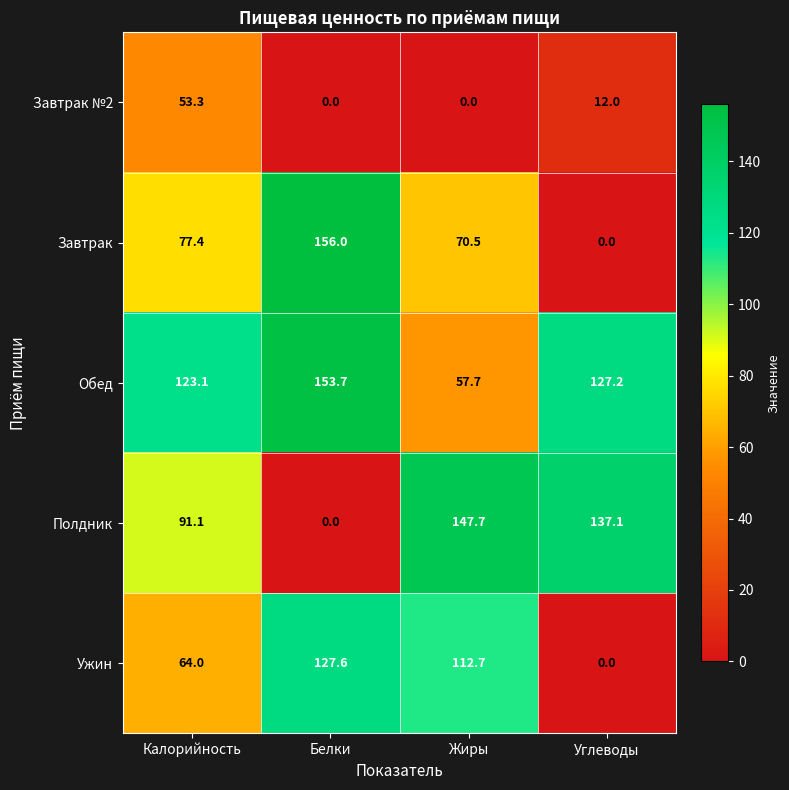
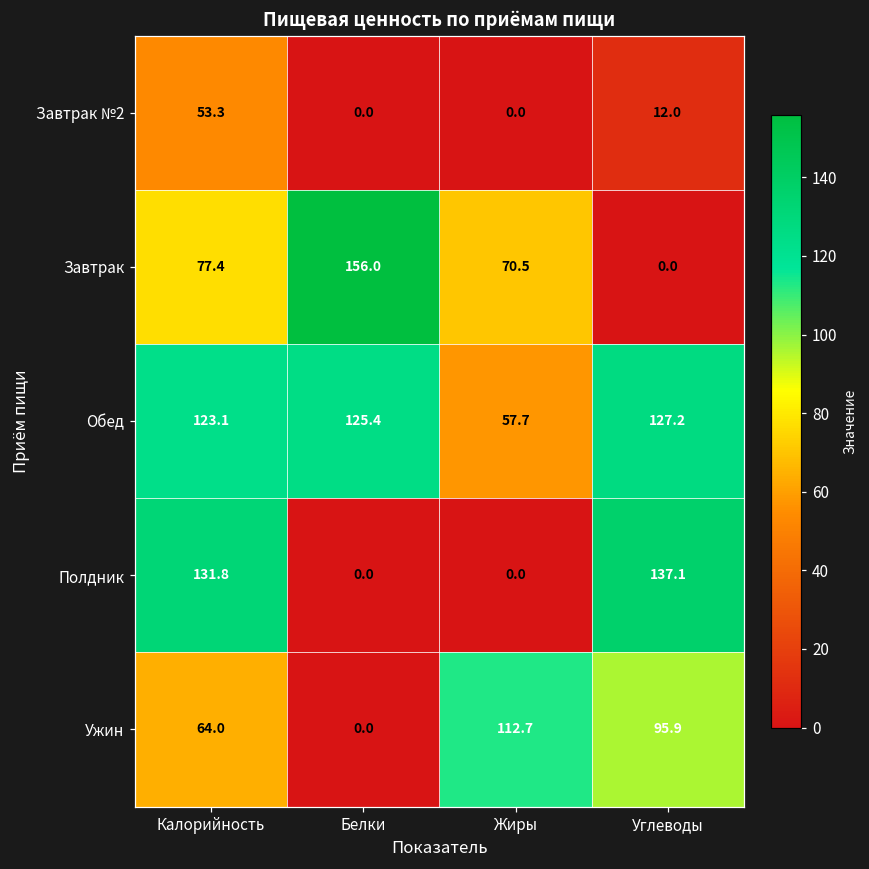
  {
    "Завтрак №2": {
      "Калорийность": 53.3,
      "Белки": 0.0,
      "Жиры": 0.0,
      "Углеводы": 12.0
    },
    "Завтрак": {
      "Калорийность": 77.4,
      "Белки": 156.0,
      "Жиры": 70.5,
      "Углеводы": 0.0
    },
    "Обед": {
      "Калорийность": 123.1,
-     "Белки": 153.7,
+     "Белки": 125.4,
      "Жиры": 57.7,
      "Углеводы": 127.2
    },
    "Полдник": {
-     "Калорийность": 91.1,
+     "Калорийность": 131.8,
      "Белки": 0.0,
-     "Жиры": 147.7,
+     "Жиры": 0.0,
      "Углеводы": 137.1
    },
    "Ужин": {
      "Калорийность": 64.0,
-     "Белки": 127.6,
+     "Белки": 0.0,
      "Жиры": 112.7,
-     "Углеводы": 0.0
+     "Углеводы": 95.9
    }
  }
